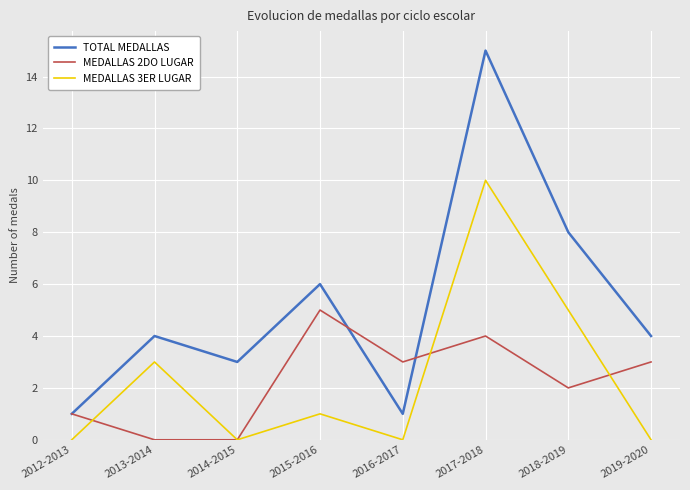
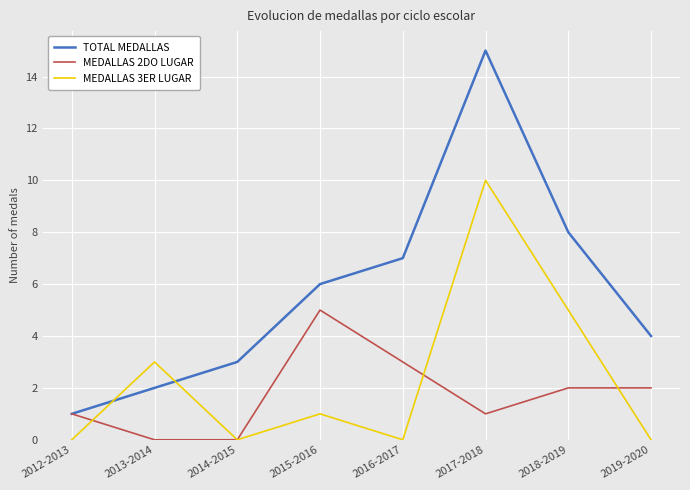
  {
    "TOTAL MEDALLAS": {
-     "2013-2014": 4,
+     "2013-2014": 2,
      "2014-2015": 3,
      "2015-2016": 6,
-     "2016-2017": 1,
+     "2016-2017": 7,
      "2017-2018": 15,
      "2018-2019": 8,
      "2019-2020": 4
    },
    "MEDALLAS 2DO LUGAR": {
      "2013-2014": 0,
      "2015-2016": 5,
      "2016-2017": 3,
-     "2017-2018": 4,
+     "2017-2018": 1,
      "2018-2019": 2,
-     "2019-2020": 3
+     "2019-2020": 2
    },
    "MEDALLAS 3ER LUGAR": {
      "2012-2013": 0,
      "2013-2014": 3,
      "2015-2016": 1,
      "2016-2017": 0,
      "2017-2018": 10,
      "2018-2019": 5,
      "2019-2020": 0
    }
  }
